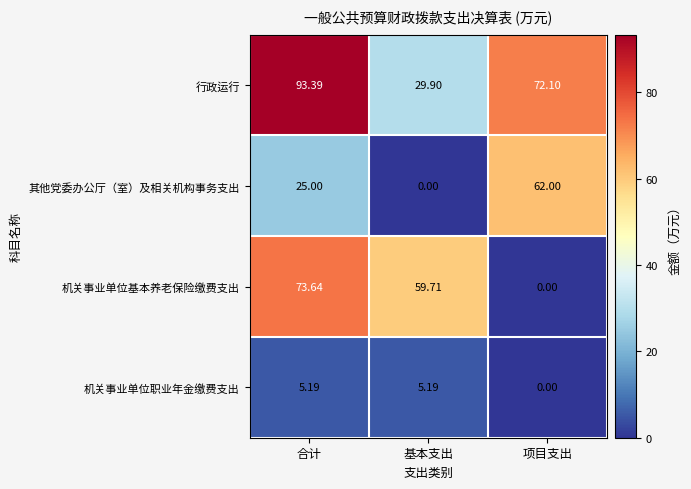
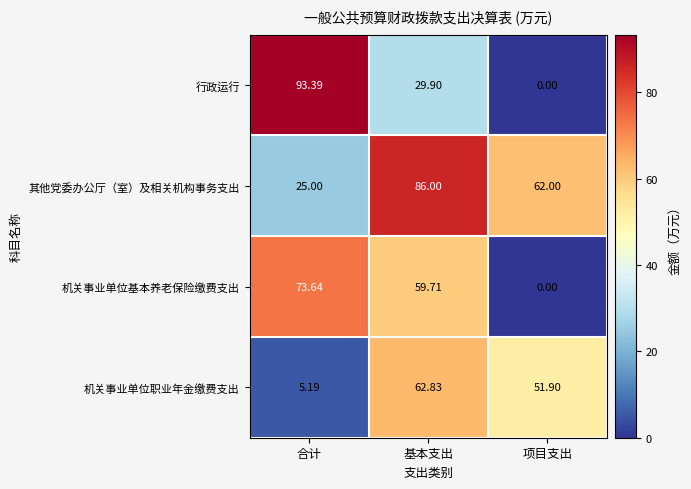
  {
    "行政运行": {
      "合计": 93.39,
      "基本支出": 29.90,
-     "项目支出": 72.10
+     "项目支出": 0.00
    },
    "其他党委办公厅（室）及相关机构事务支出": {
      "合计": 25.00,
-     "基本支出": 0.00,
+     "基本支出": 86.00,
      "项目支出": 62.00
    },
    "机关事业单位基本养老保险缴费支出": {
      "合计": 73.64,
      "基本支出": 59.71,
      "项目支出": 0.00
    },
    "机关事业单位职业年金缴费支出": {
      "合计": 5.19,
-     "基本支出": 5.19,
-     "项目支出": 0.00
+     "基本支出": 62.83,
+     "项目支出": 51.90
    }
  }
